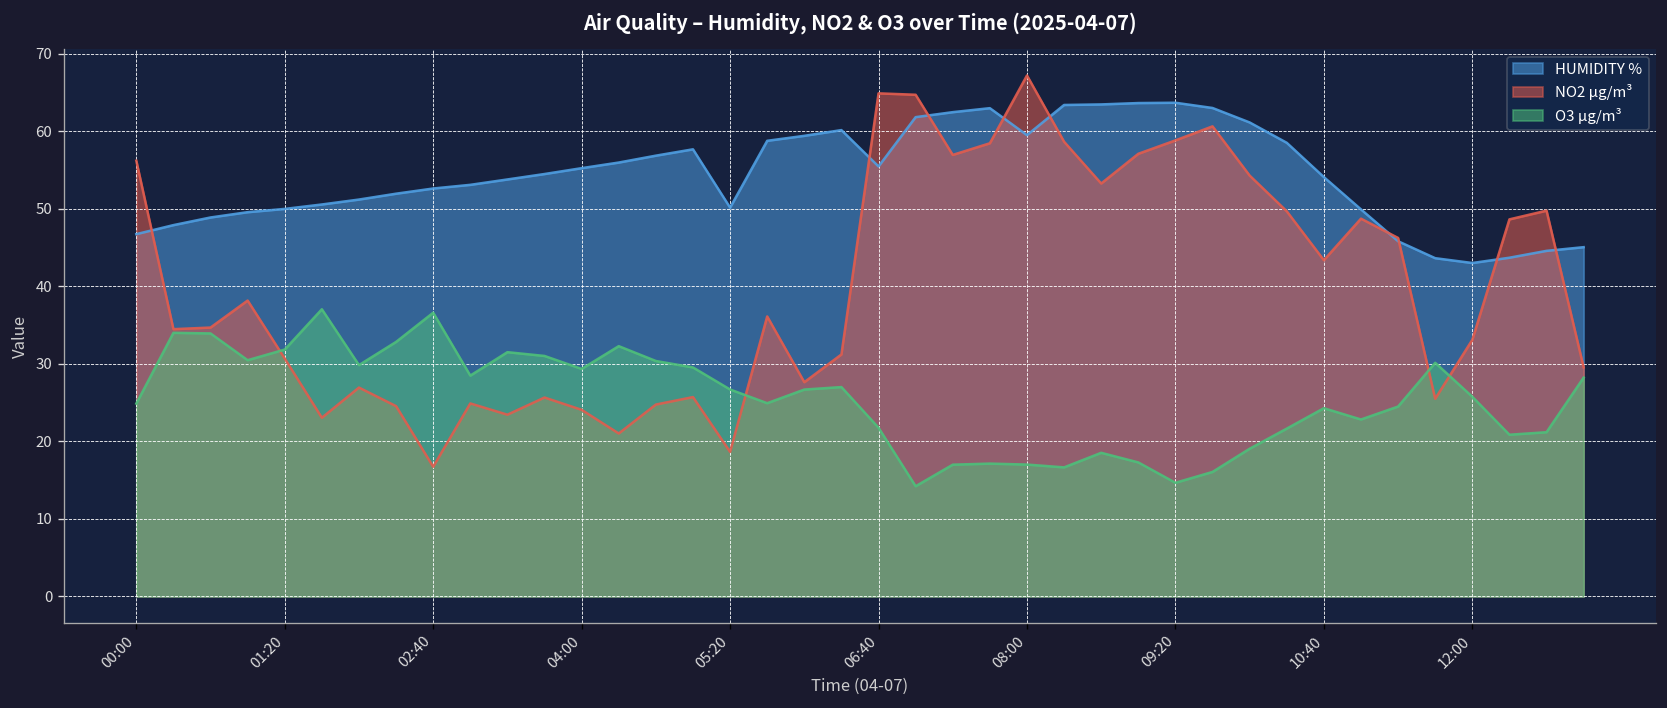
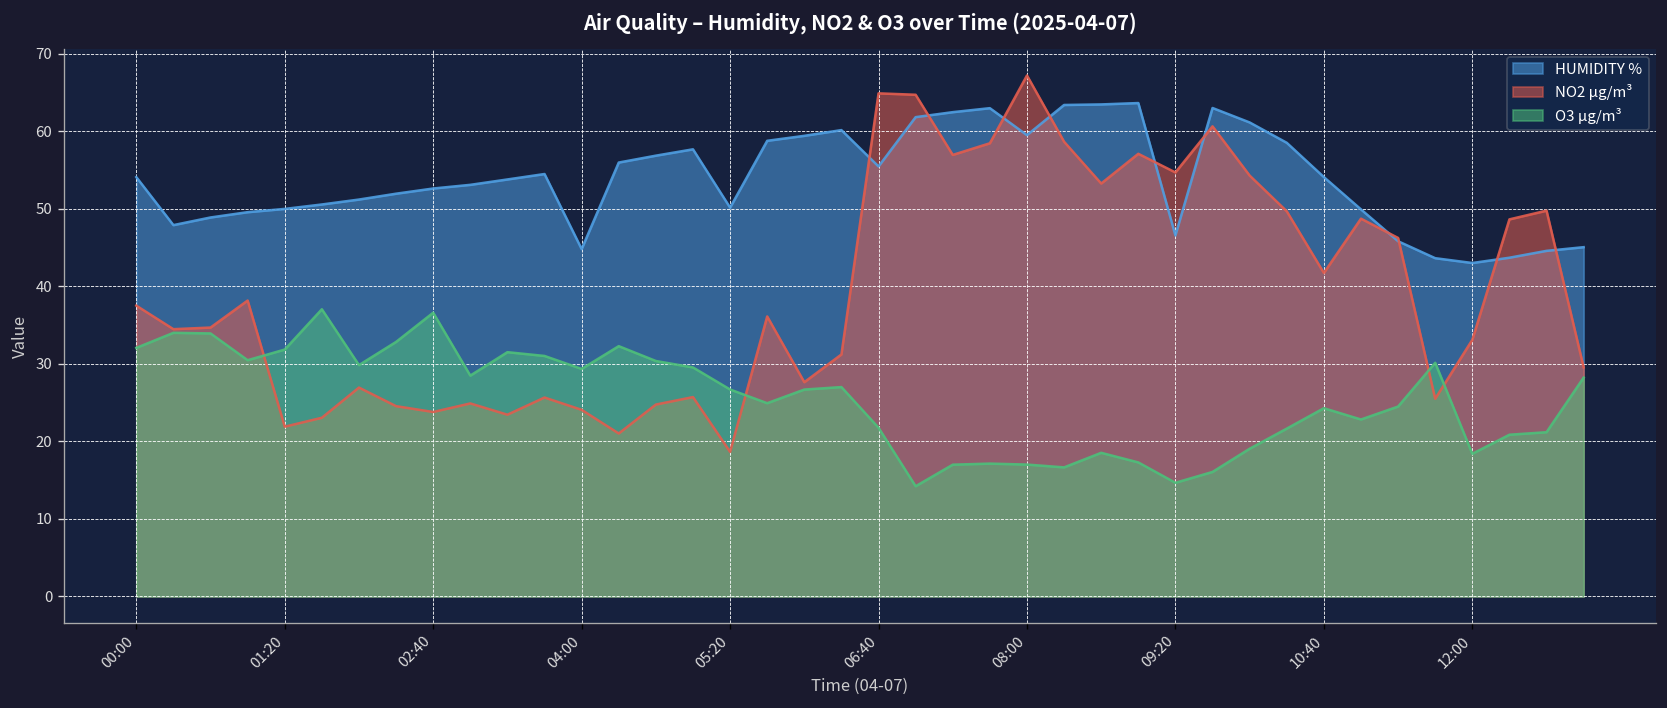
  {
    "HUMIDITY %": {
-     "00:00": 47,
+     "00:00": 54,
      "01:20": 50,
      "02:40": 53,
-     "04:00": 55,
+     "04:00": 45,
      "05:20": 50,
      "06:40": 55,
      "08:00": 60,
-     "09:20": 64,
+     "09:20": 47,
      "10:40": 54,
      "12:00": 43
    },
    "NO2 µg/m³": {
-     "00:00": 56,
-     "01:20": 31,
-     "02:40": 17,
+     "00:00": 38,
+     "01:20": 22,
+     "02:40": 24,
      "04:00": 24,
      "05:20": 19,
      "06:40": 65,
      "08:00": 67,
-     "09:20": 59,
-     "10:40": 43,
+     "09:20": 55,
+     "10:40": 42,
      "12:00": 33
    },
    "O3 µg/m³": {
-     "00:00": 25,
+     "00:00": 32,
      "01:20": 32,
      "02:40": 37,
      "04:00": 29,
      "05:20": 27,
      "06:40": 22,
      "08:00": 17,
      "09:20": 15,
      "10:40": 24,
-     "12:00": 26
+     "12:00": 18
    }
  }
